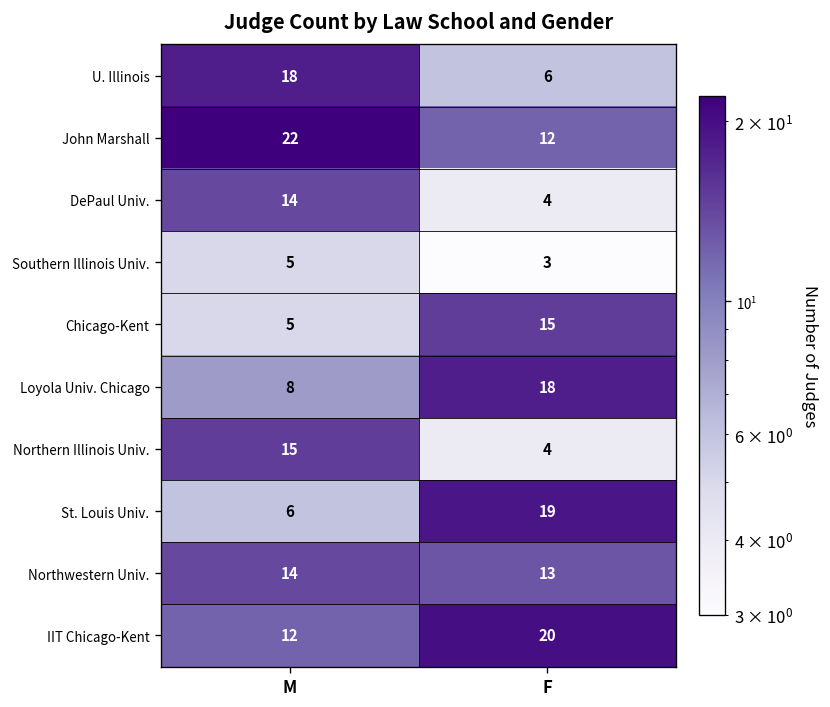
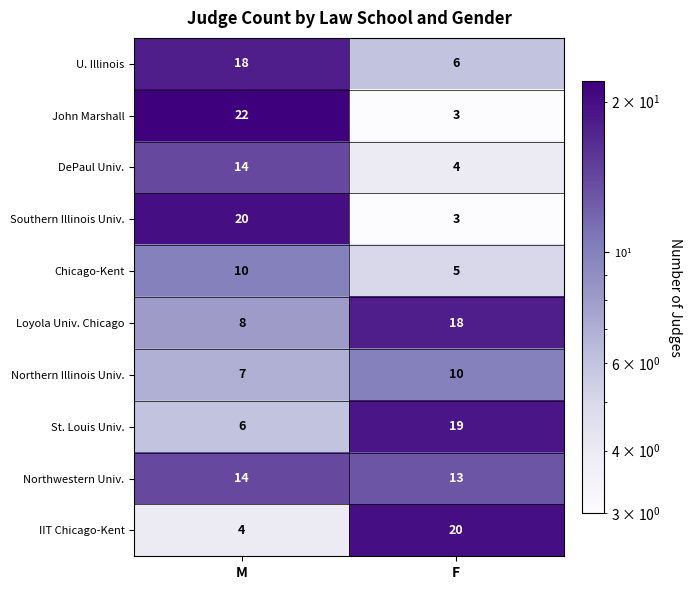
  {
    "U. Illinois": {
      "M": 18,
      "F": 6
    },
    "John Marshall": {
      "M": 22,
-     "F": 12
+     "F": 3
    },
    "DePaul Univ.": {
      "M": 14,
      "F": 4
    },
    "Southern Illinois Univ.": {
-     "M": 5,
+     "M": 20,
      "F": 3
    },
    "Chicago-Kent": {
-     "M": 5,
-     "F": 15
+     "M": 10,
+     "F": 5
    },
    "Loyola Univ. Chicago": {
      "M": 8,
      "F": 18
    },
    "Northern Illinois Univ.": {
-     "M": 15,
-     "F": 4
+     "M": 7,
+     "F": 10
    },
    "St. Louis Univ.": {
      "M": 6,
      "F": 19
    },
    "Northwestern Univ.": {
      "M": 14,
      "F": 13
    },
    "IIT Chicago-Kent": {
-     "M": 12,
+     "M": 4,
      "F": 20
    }
  }
